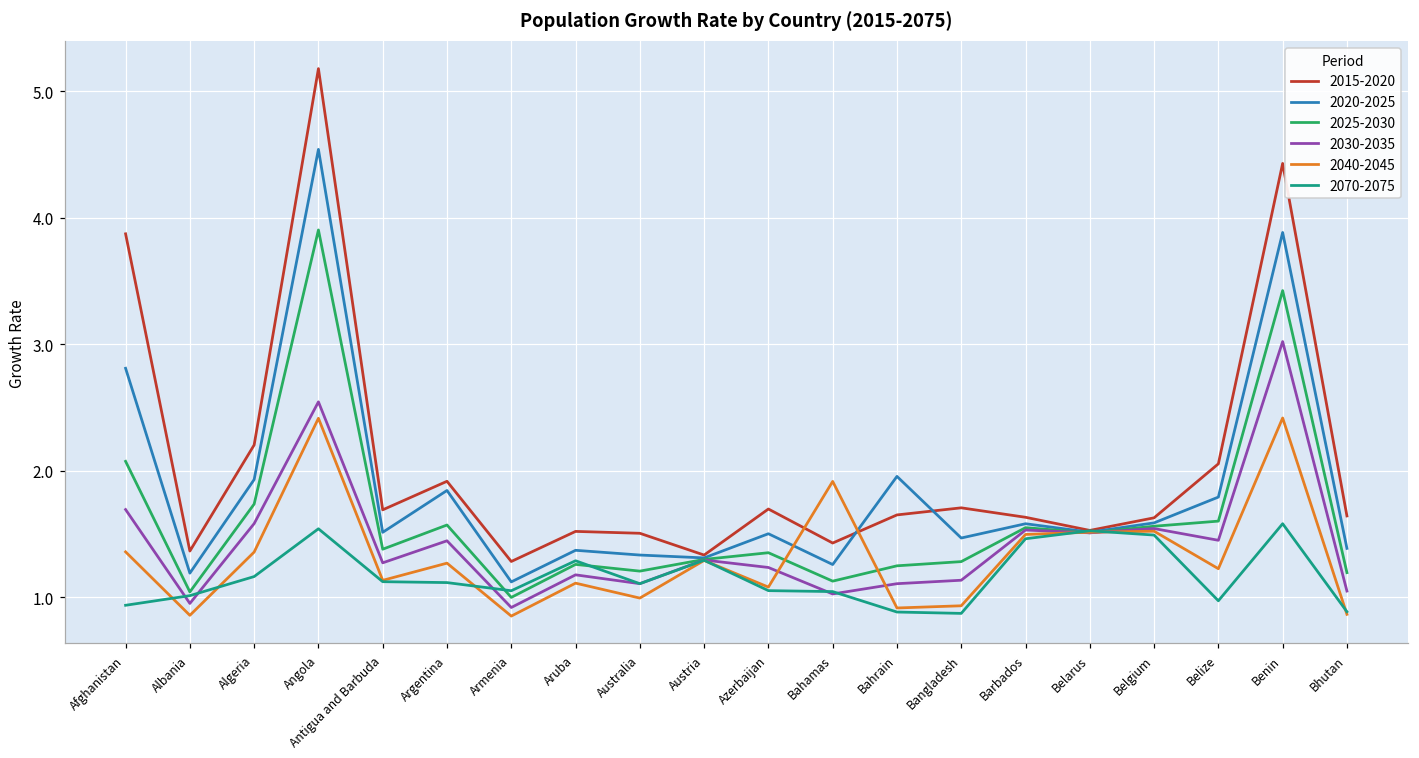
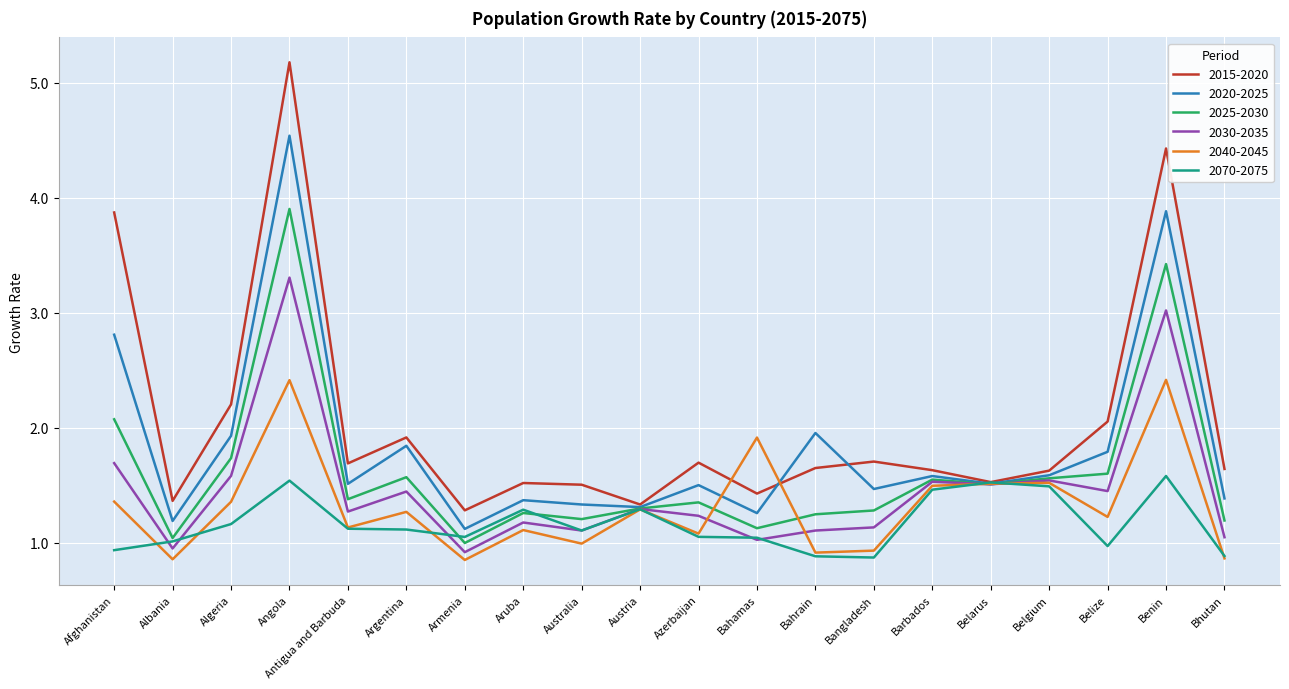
  {
    "2015-2020": {
      "Afghanistan": 3.87,
      "Albania": 1.36,
      "Algeria": 2.20,
      "Angola": 5.18,
      "Antigua and Barbuda": 1.69,
      "Argentina": 1.92,
      "Armenia": 1.28,
      "Aruba": 1.52,
      "Australia": 1.51,
      "Austria": 1.33,
      "Azerbaijan": 1.70,
      "Bahamas": 1.43,
      "Bahrain": 1.65,
      "Bangladesh": 1.71,
      "Barbados": 1.63,
      "Belgium": 1.63,
      "Belize": 2.05,
      "Benin": 4.43,
      "Bhutan": 1.64
    },
    "2020-2025": {
      "Afghanistan": 2.81,
      "Albania": 1.19,
      "Algeria": 1.93,
      "Angola": 4.54,
      "Antigua and Barbuda": 1.51,
      "Argentina": 1.84,
      "Armenia": 1.12,
      "Aruba": 1.37,
      "Australia": 1.33,
      "Azerbaijan": 1.50,
      "Bahamas": 1.26,
      "Bahrain": 1.95,
      "Bangladesh": 1.47,
      "Barbados": 1.58,
      "Belgium": 1.59,
      "Belize": 1.79,
      "Benin": 3.88,
      "Bhutan": 1.39
    },
    "2030-2035": {
      "Afghanistan": 1.69,
      "Albania": 0.95,
      "Algeria": 1.58,
-     "Angola": 2.54,
+     "Angola": 3.31,
      "Antigua and Barbuda": 1.27,
      "Argentina": 1.45,
      "Armenia": 0.92,
      "Aruba": 1.18,
      "Azerbaijan": 1.23,
      "Bahrain": 1.11,
      "Bangladesh": 1.13,
      "Belize": 1.45,
      "Benin": 3.02,
      "Bhutan": 1.05
    },
    "2040-2045": {
      "Afghanistan": 1.36,
      "Albania": 0.86,
      "Algeria": 1.36,
      "Angola": 2.41,
      "Argentina": 1.27,
      "Armenia": 0.85,
      "Aruba": 1.11,
      "Australia": 0.99,
      "Azerbaijan": 1.08,
      "Bahamas": 1.91,
      "Bahrain": 0.91,
      "Bangladesh": 0.93,
      "Barbados": 1.50,
      "Belize": 1.22,
      "Benin": 2.42
    }
  }
